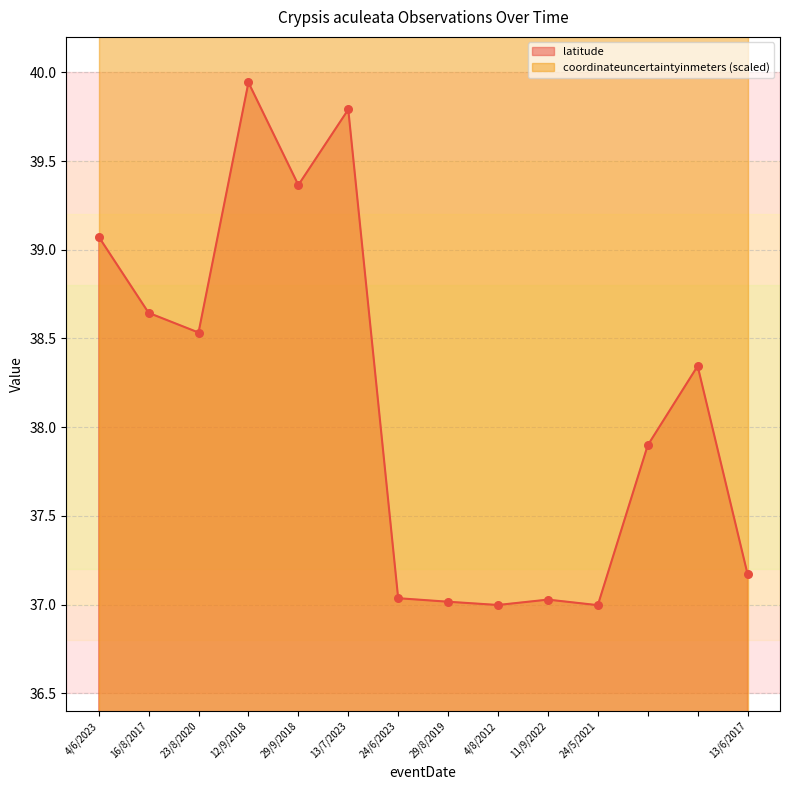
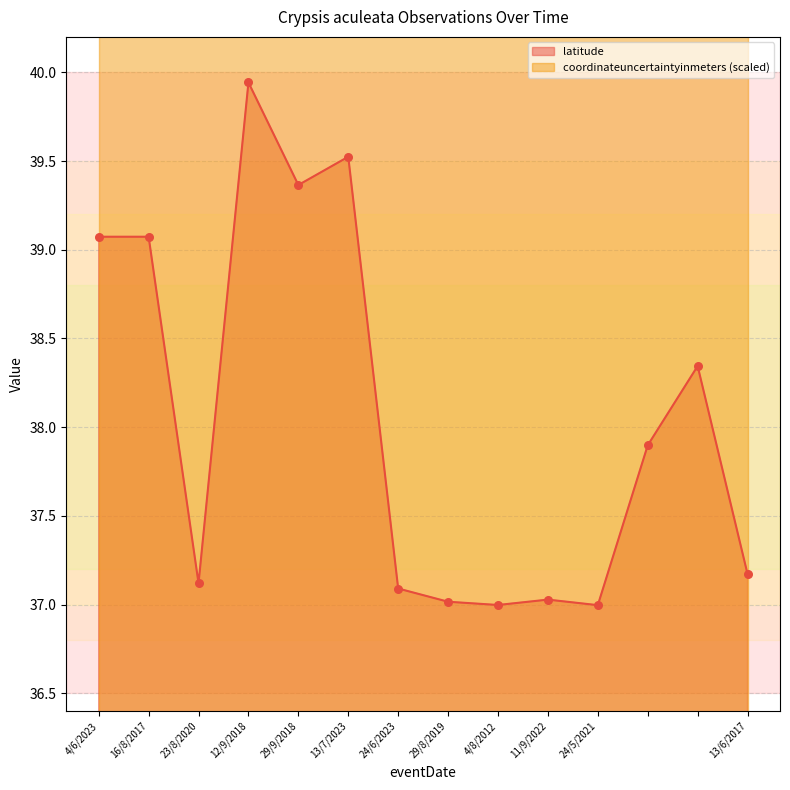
  {
    "latitude": {
      "4/6/2023": 39.07,
-     "16/8/2017": 38.64,
-     "23/8/2020": 38.53,
+     "16/8/2017": 39.07,
+     "23/8/2020": 37.12,
      "12/9/2018": 39.94,
      "29/9/2018": 39.36,
-     "13/7/2023": 39.79,
-     "24/6/2023": 37.04,
+     "13/7/2023": 39.52,
+     "24/6/2023": 37.09,
      "29/8/2019": 37.02,
      "4/8/2012": 37.00,
      "11/9/2022": 37.03,
      "24/5/2021": 37.00,
      "13/6/2017": 37.17
    }
  }
